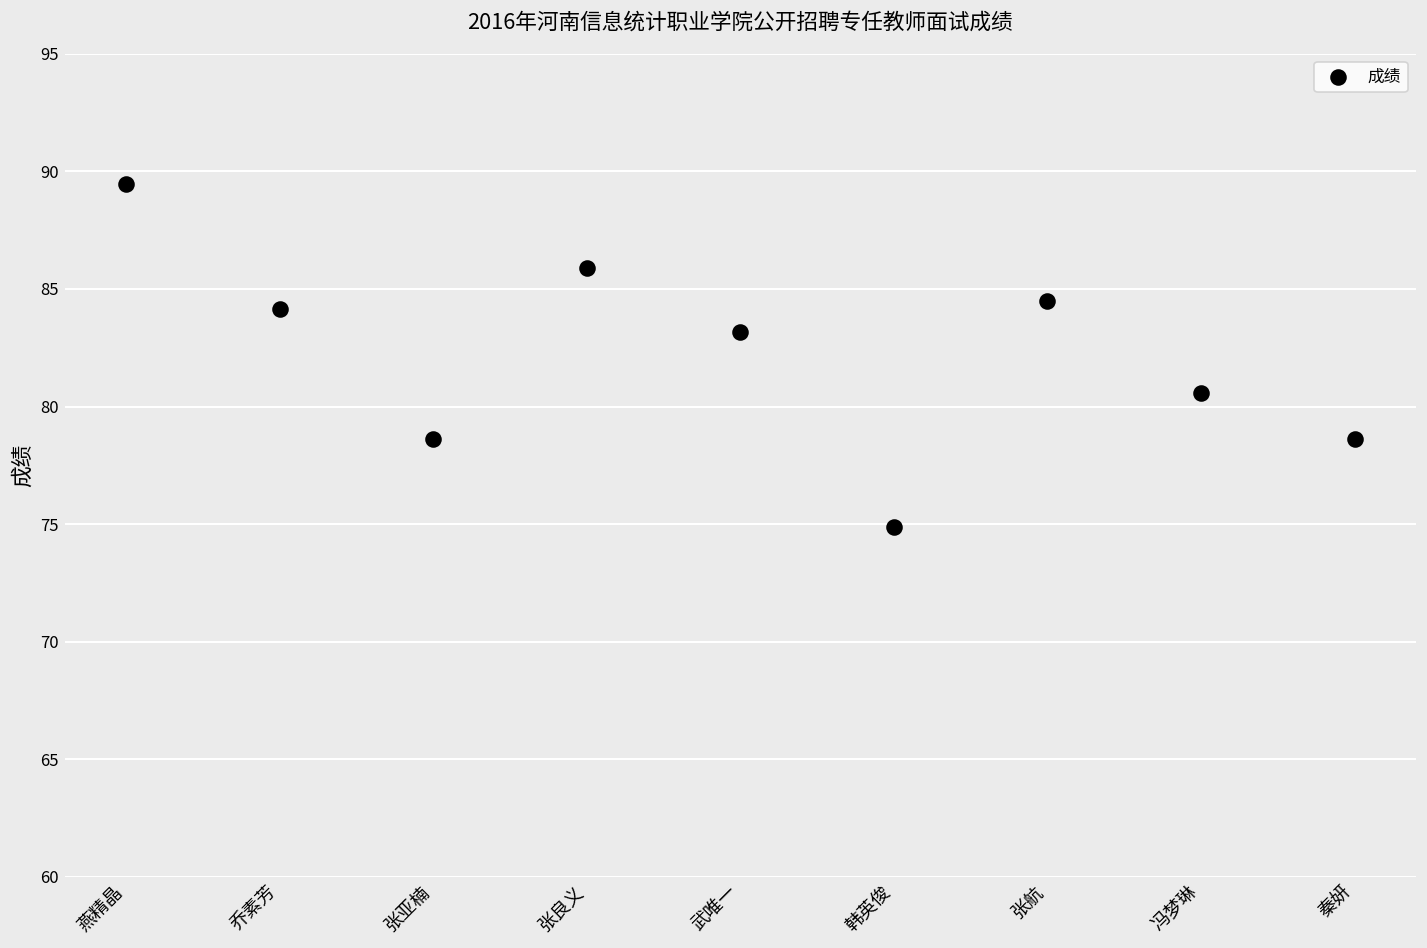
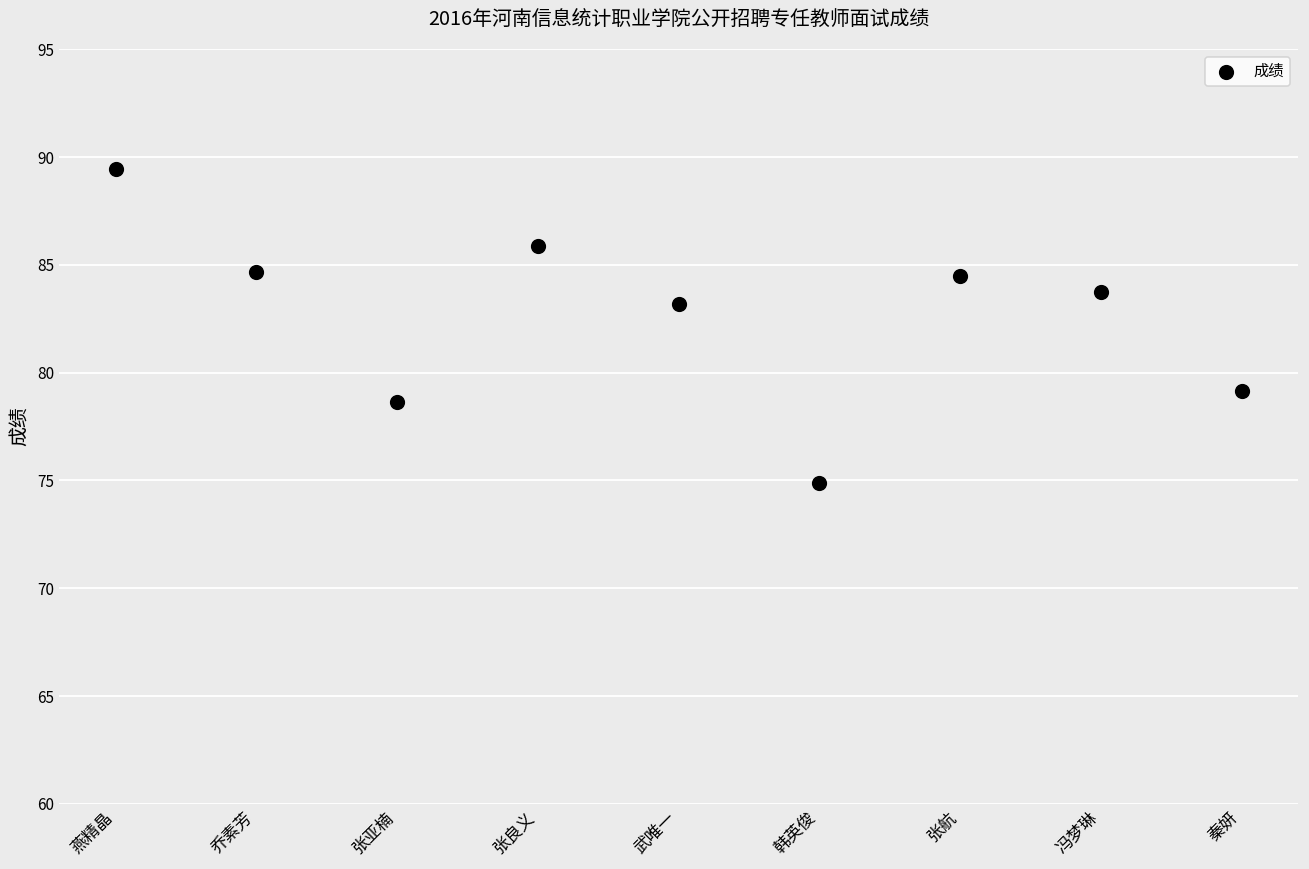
  {
-   "乔素芳": 84.1,
-   "冯梦琳": 80.6,
-   "秦妍": 78.6
+   "乔素芳": 84.7,
+   "冯梦琳": 83.7,
+   "秦妍": 79.1
  }
